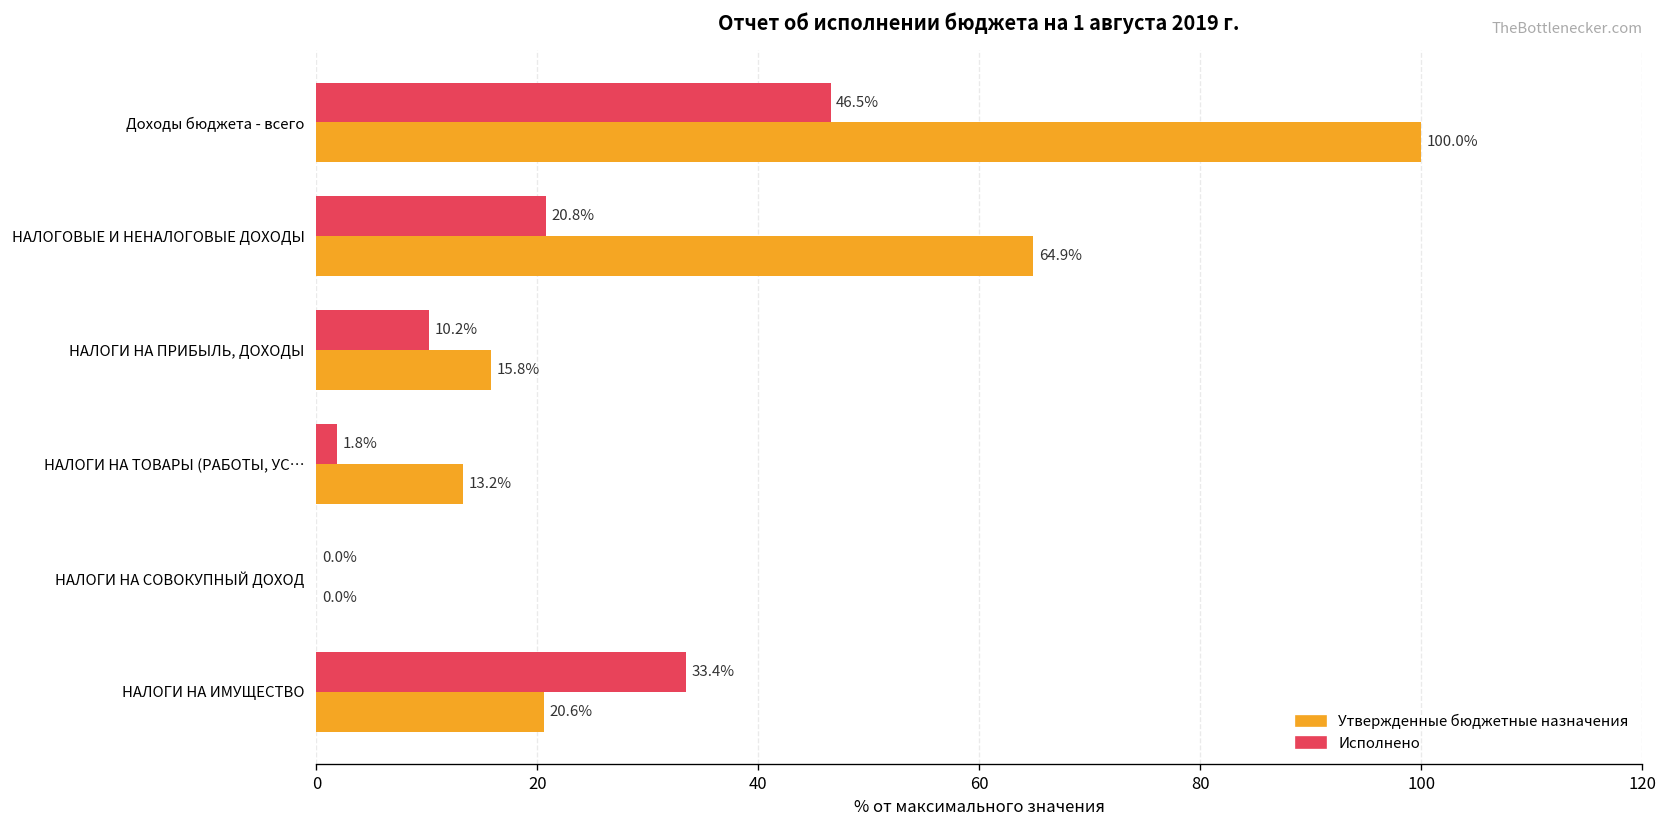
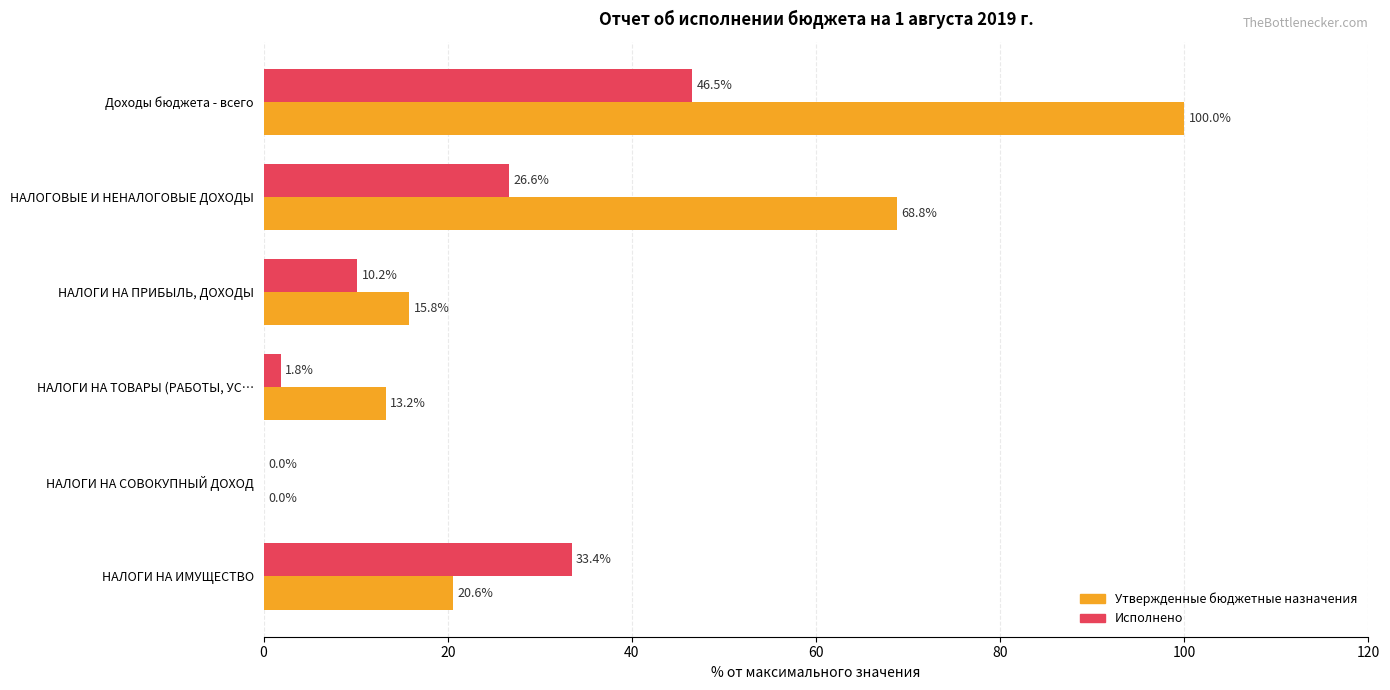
  {
    "Утвержденные бюджетные назначения": {
      "Доходы бюджета - всего": "100.0%",
-     "НАЛОГОВЫЕ И НЕНАЛОГОВЫЕ ДОХОДЫ": "64.9%",
+     "НАЛОГОВЫЕ И НЕНАЛОГОВЫЕ ДОХОДЫ": "68.8%",
      "НАЛОГИ НА ПРИБЫЛЬ, ДОХОДЫ": "15.8%",
      "НАЛОГИ НА ТОВАРЫ (РАБОТЫ, УС…": "13.2%",
      "НАЛОГИ НА СОВОКУПНЫЙ ДОХОД": "0.0%",
      "НАЛОГИ НА ИМУЩЕСТВО": "20.6%"
    },
    "Исполнено": {
      "Доходы бюджета - всего": "46.5%",
-     "НАЛОГОВЫЕ И НЕНАЛОГОВЫЕ ДОХОДЫ": "20.8%",
+     "НАЛОГОВЫЕ И НЕНАЛОГОВЫЕ ДОХОДЫ": "26.6%",
      "НАЛОГИ НА ПРИБЫЛЬ, ДОХОДЫ": "10.2%",
      "НАЛОГИ НА ТОВАРЫ (РАБОТЫ, УС…": "1.8%",
      "НАЛОГИ НА СОВОКУПНЫЙ ДОХОД": "0.0%",
      "НАЛОГИ НА ИМУЩЕСТВО": "33.4%"
    }
  }
